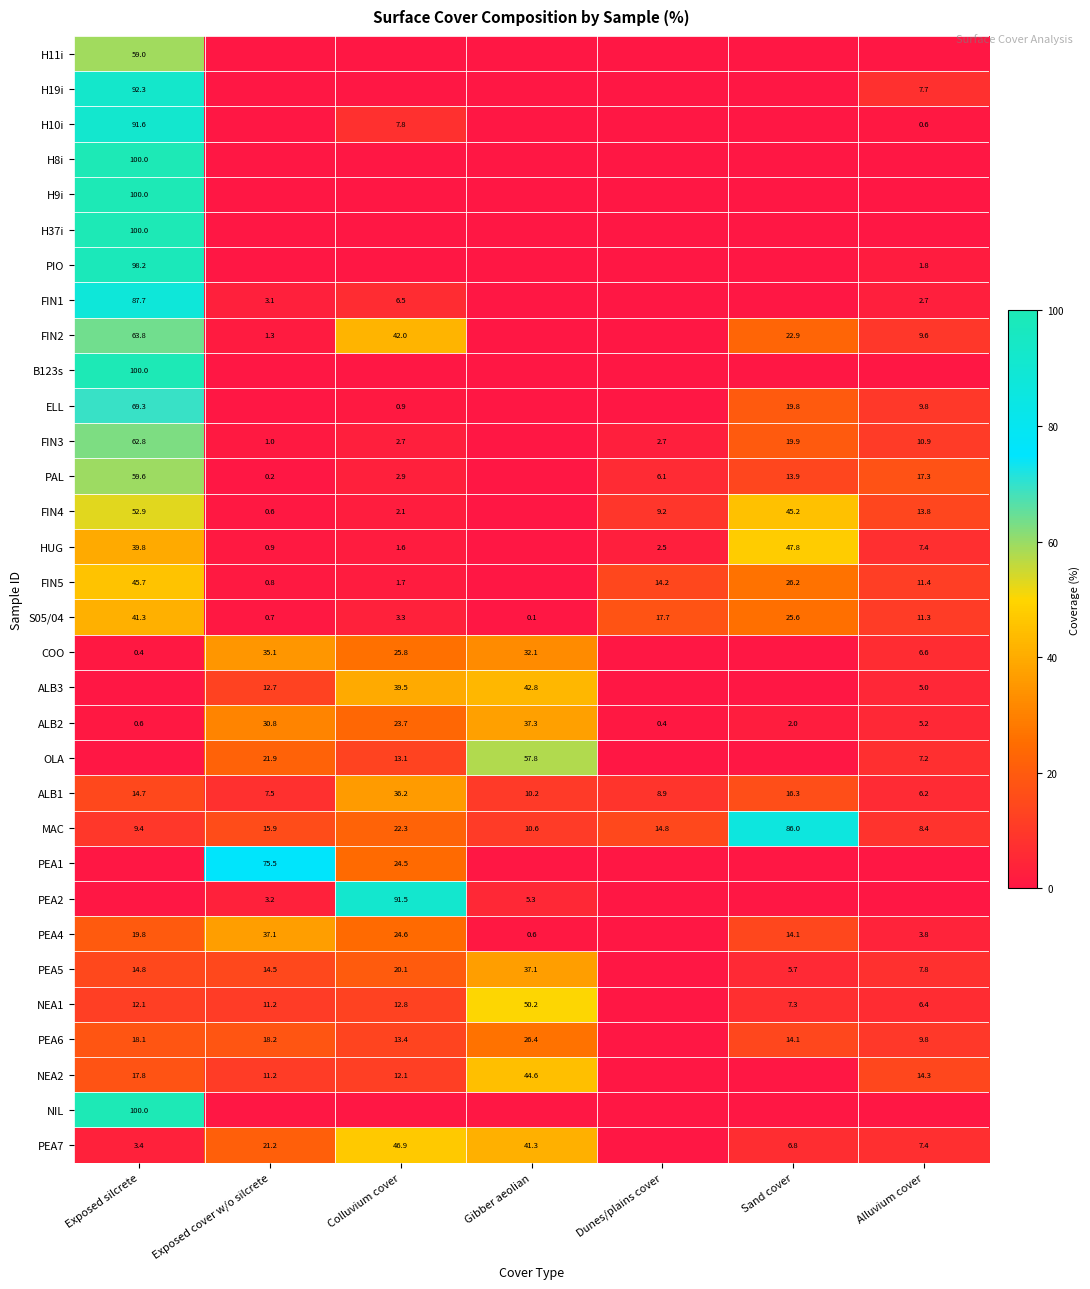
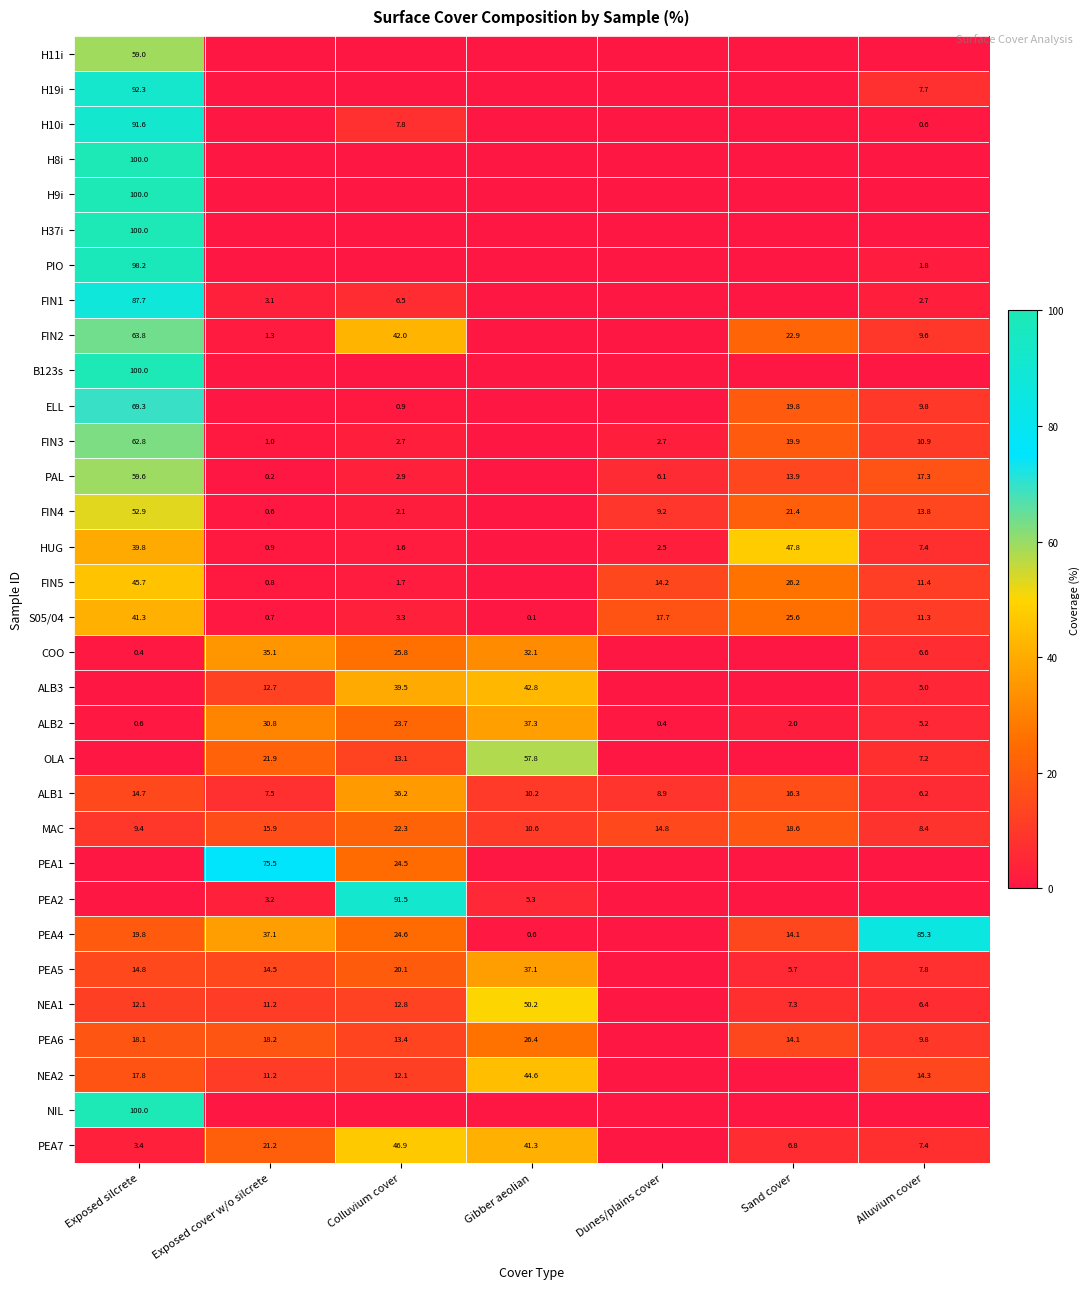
  {
    "H11i": {
      "Exposed silcrete": 59.0
    },
    "H19i": {
      "Exposed silcrete": 92.3,
      "Alluvium cover": 7.7
    },
    "H10i": {
      "Exposed silcrete": 91.6,
      "Colluvium cover": 7.8,
      "Alluvium cover": 0.6
    },
    "H8i": {
      "Exposed silcrete": 100.0
    },
    "H9i": {
      "Exposed silcrete": 100.0
    },
    "H37i": {
      "Exposed silcrete": 100.0
    },
    "PIO": {
      "Exposed silcrete": 98.2,
      "Alluvium cover": 1.8
    },
    "FIN1": {
      "Exposed silcrete": 87.7,
      "Exposed cover w/o silcrete": 3.1,
      "Colluvium cover": 6.5,
      "Alluvium cover": 2.7
    },
    "FIN2": {
      "Exposed silcrete": 63.8,
      "Exposed cover w/o silcrete": 1.3,
      "Colluvium cover": 42.0,
      "Sand cover": 22.9,
      "Alluvium cover": 9.6
    },
    "B123s": {
      "Exposed silcrete": 100.0
    },
    "ELL": {
      "Exposed silcrete": 69.3,
      "Colluvium cover": 0.9,
      "Sand cover": 19.8,
      "Alluvium cover": 9.8
    },
    "FIN3": {
      "Exposed silcrete": 62.8,
      "Exposed cover w/o silcrete": 1.0,
      "Colluvium cover": 2.7,
      "Dunes/plains cover": 2.7,
      "Sand cover": 19.9,
      "Alluvium cover": 10.9
    },
    "PAL": {
      "Exposed silcrete": 59.6,
      "Exposed cover w/o silcrete": 0.2,
      "Colluvium cover": 2.9,
      "Dunes/plains cover": 6.1,
      "Sand cover": 13.9,
      "Alluvium cover": 17.3
    },
    "FIN4": {
      "Exposed silcrete": 52.9,
      "Exposed cover w/o silcrete": 0.6,
      "Colluvium cover": 2.1,
      "Dunes/plains cover": 9.2,
-     "Sand cover": 45.2,
+     "Sand cover": 21.4,
      "Alluvium cover": 13.8
    },
    "HUG": {
      "Exposed silcrete": 39.8,
      "Exposed cover w/o silcrete": 0.9,
      "Colluvium cover": 1.6,
      "Dunes/plains cover": 2.5,
      "Sand cover": 47.8,
      "Alluvium cover": 7.4
    },
    "FIN5": {
      "Exposed silcrete": 45.7,
      "Exposed cover w/o silcrete": 0.8,
      "Colluvium cover": 1.7,
      "Dunes/plains cover": 14.2,
      "Sand cover": 26.2,
      "Alluvium cover": 11.4
    },
    "S05/04": {
      "Exposed silcrete": 41.3,
      "Exposed cover w/o silcrete": 0.7,
      "Colluvium cover": 3.3,
      "Gibber aeolian": 0.1,
      "Dunes/plains cover": 17.7,
      "Sand cover": 25.6,
      "Alluvium cover": 11.3
    },
    "COO": {
      "Exposed silcrete": 0.4,
      "Exposed cover w/o silcrete": 35.1,
      "Colluvium cover": 25.8,
      "Gibber aeolian": 32.1,
      "Alluvium cover": 6.6
    },
    "ALB3": {
      "Exposed cover w/o silcrete": 12.7,
      "Colluvium cover": 39.5,
      "Gibber aeolian": 42.8,
      "Alluvium cover": 5.0
    },
    "ALB2": {
      "Exposed silcrete": 0.6,
      "Exposed cover w/o silcrete": 30.8,
      "Colluvium cover": 23.7,
      "Gibber aeolian": 37.3,
      "Dunes/plains cover": 0.4,
      "Sand cover": 2.0,
      "Alluvium cover": 5.2
    },
    "OLA": {
      "Exposed cover w/o silcrete": 21.9,
      "Colluvium cover": 13.1,
      "Gibber aeolian": 57.8,
      "Alluvium cover": 7.2
    },
    "ALB1": {
      "Exposed silcrete": 14.7,
      "Exposed cover w/o silcrete": 7.5,
      "Colluvium cover": 36.2,
      "Gibber aeolian": 10.2,
      "Dunes/plains cover": 8.9,
      "Sand cover": 16.3,
      "Alluvium cover": 6.2
    },
    "MAC": {
      "Exposed silcrete": 9.4,
      "Exposed cover w/o silcrete": 15.9,
      "Colluvium cover": 22.3,
      "Gibber aeolian": 10.6,
      "Dunes/plains cover": 14.8,
-     "Sand cover": 86.0,
+     "Sand cover": 18.6,
      "Alluvium cover": 8.4
    },
    "PEA1": {
      "Exposed cover w/o silcrete": 75.5,
      "Colluvium cover": 24.5
    },
    "PEA2": {
      "Exposed cover w/o silcrete": 3.2,
      "Colluvium cover": 91.5,
      "Gibber aeolian": 5.3
    },
    "PEA4": {
      "Exposed silcrete": 19.8,
      "Exposed cover w/o silcrete": 37.1,
      "Colluvium cover": 24.6,
      "Gibber aeolian": 0.6,
      "Sand cover": 14.1,
-     "Alluvium cover": 3.8
+     "Alluvium cover": 85.3
    },
    "PEA5": {
      "Exposed silcrete": 14.8,
      "Exposed cover w/o silcrete": 14.5,
      "Colluvium cover": 20.1,
      "Gibber aeolian": 37.1,
      "Sand cover": 5.7,
      "Alluvium cover": 7.8
    },
    "NEA1": {
      "Exposed silcrete": 12.1,
      "Exposed cover w/o silcrete": 11.2,
      "Colluvium cover": 12.8,
      "Gibber aeolian": 50.2,
      "Sand cover": 7.3,
      "Alluvium cover": 6.4
    },
    "PEA6": {
      "Exposed silcrete": 18.1,
      "Exposed cover w/o silcrete": 18.2,
      "Colluvium cover": 13.4,
      "Gibber aeolian": 26.4,
      "Sand cover": 14.1,
      "Alluvium cover": 9.8
    },
    "NEA2": {
      "Exposed silcrete": 17.8,
      "Exposed cover w/o silcrete": 11.2,
      "Colluvium cover": 12.1,
      "Gibber aeolian": 44.6,
      "Alluvium cover": 14.3
    },
    "NIL": {
      "Exposed silcrete": 100.0
    },
    "PEA7": {
      "Exposed silcrete": 3.4,
      "Exposed cover w/o silcrete": 21.2,
      "Colluvium cover": 46.9,
      "Gibber aeolian": 41.3,
      "Sand cover": 6.8,
      "Alluvium cover": 7.4
    }
  }
